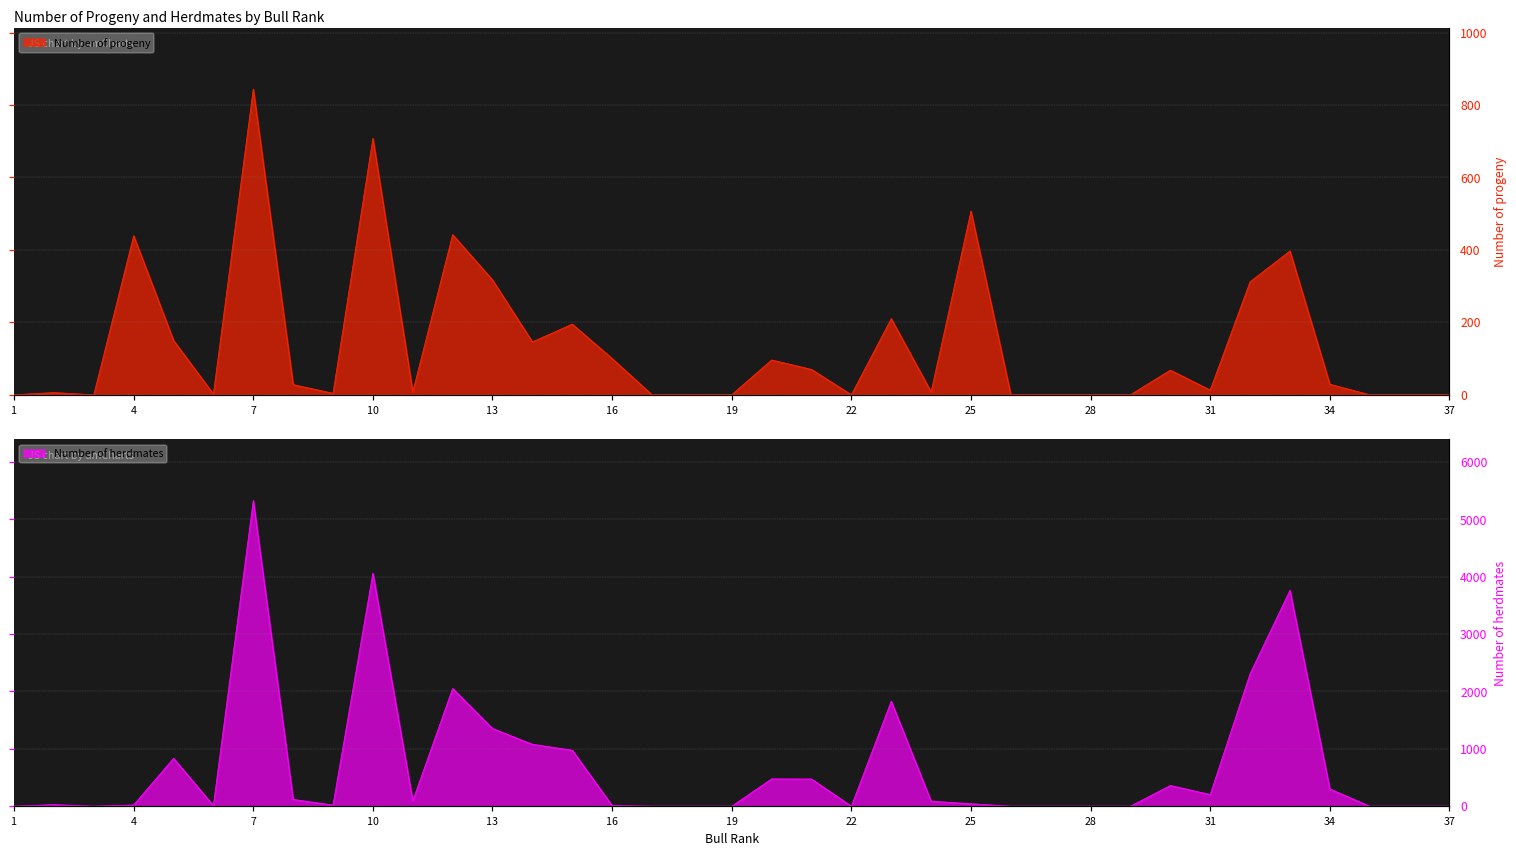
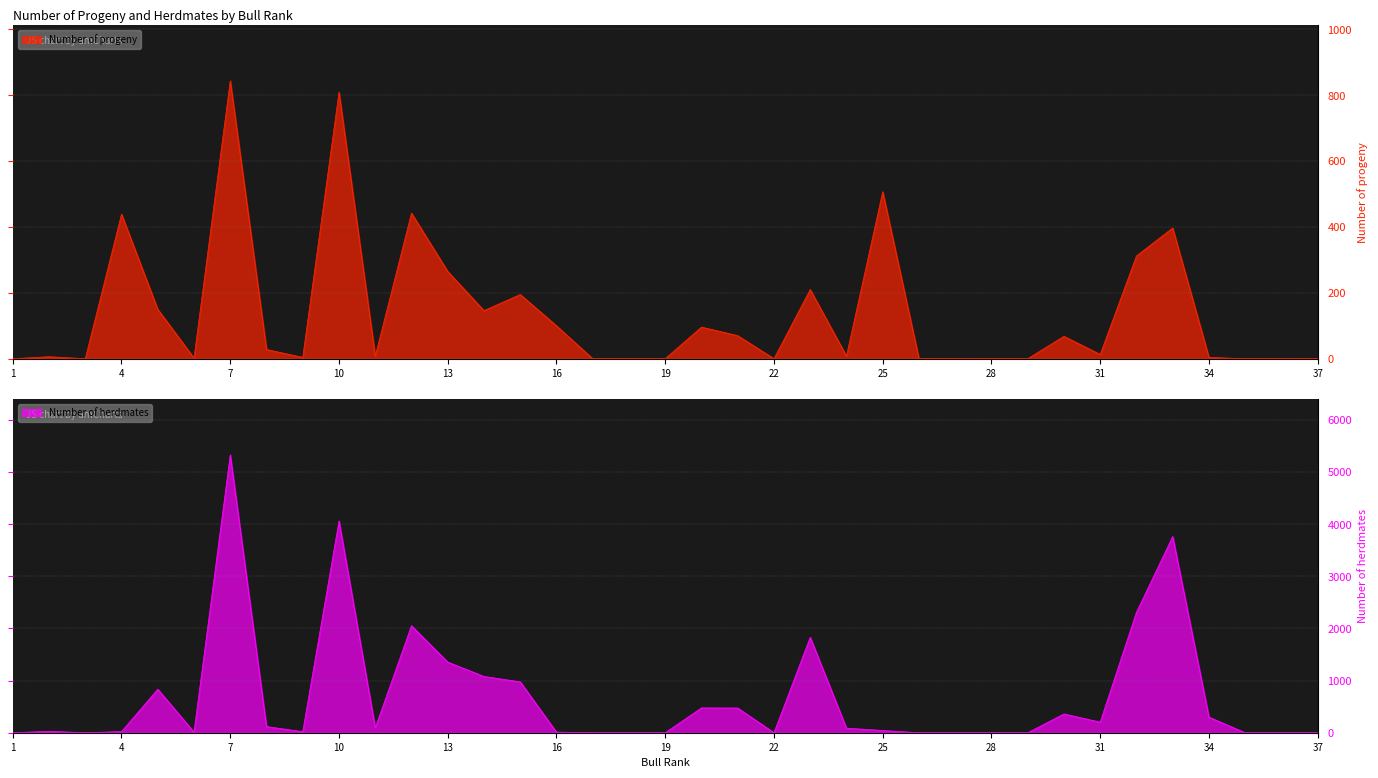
  {
    "Number of Progeny and Herdmates by Bull Rank": {
      "1": 0,
      "4": 440,
      "7": 840,
-     "10": 710,
-     "13": 320,
+     "10": 810,
+     "13": 270,
      "16": 100,
      "19": 0,
      "22": 0,
      "25": 510,
      "28": 0,
      "31": 10,
-     "34": 30,
+     "34": 0,
      "37": 0
    }
  }
